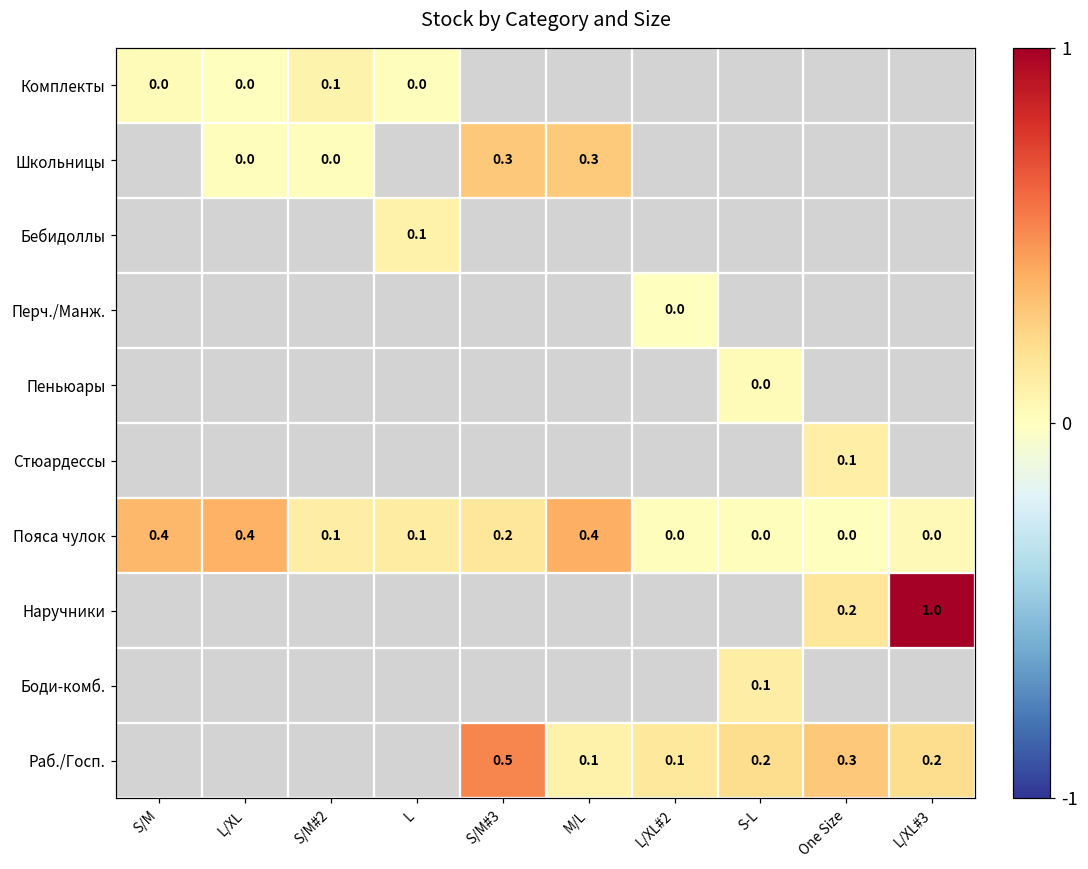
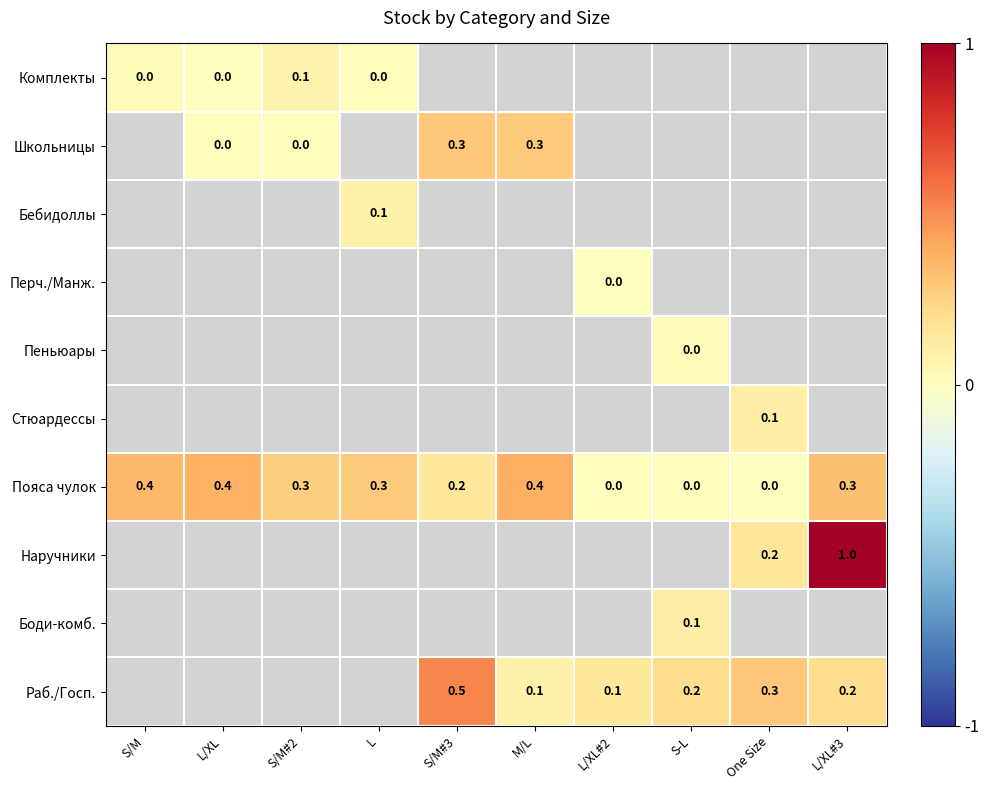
  {
    "Комплекты": {
      "S/M": 0.0,
      "L/XL": 0.0,
      "S/M#2": 0.1,
      "L": 0.0
    },
    "Школьницы": {
      "L/XL": 0.0,
      "S/M#2": 0.0,
      "S/M#3": 0.3,
      "M/L": 0.3
    },
    "Бебидоллы": {
      "L": 0.1
    },
    "Перч./Манж.": {
      "L/XL#2": 0.0
    },
    "Пеньюары": {
      "S-L": 0.0
    },
    "Стюардессы": {
      "One Size": 0.1
    },
    "Пояса чулок": {
      "S/M": 0.4,
      "L/XL": 0.4,
-     "S/M#2": 0.1,
-     "L": 0.1,
+     "S/M#2": 0.3,
+     "L": 0.3,
      "S/M#3": 0.2,
      "M/L": 0.4,
      "L/XL#2": 0.0,
      "S-L": 0.0,
      "One Size": 0.0,
-     "L/XL#3": 0.0
+     "L/XL#3": 0.3
    },
    "Наручники": {
      "One Size": 0.2,
      "L/XL#3": 1.0
    },
    "Боди-комб.": {
      "S-L": 0.1
    },
    "Раб./Госп.": {
      "S/M#3": 0.5,
      "M/L": 0.1,
      "L/XL#2": 0.1,
      "S-L": 0.2,
      "One Size": 0.3,
      "L/XL#3": 0.2
    }
  }
